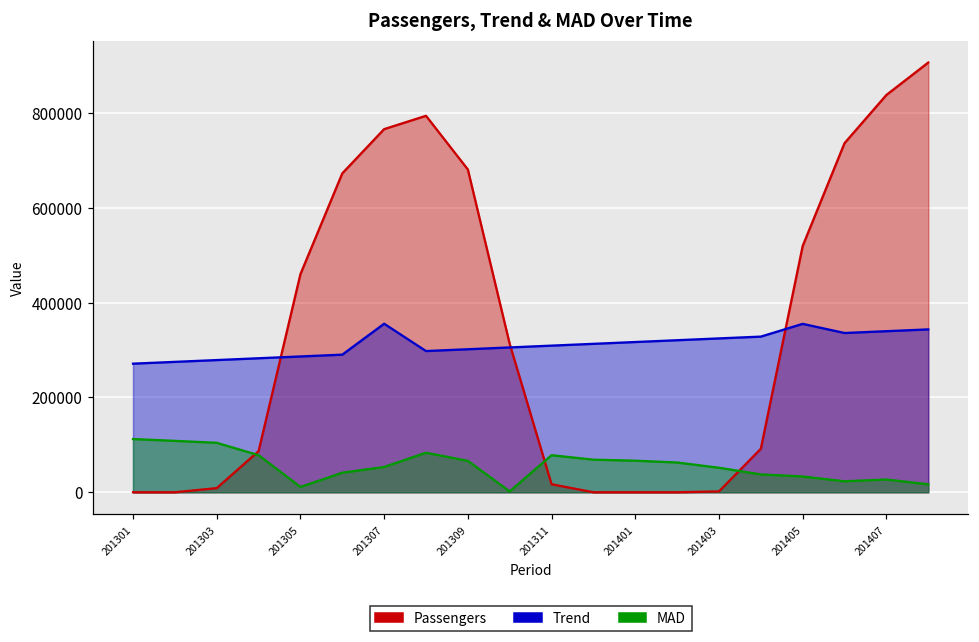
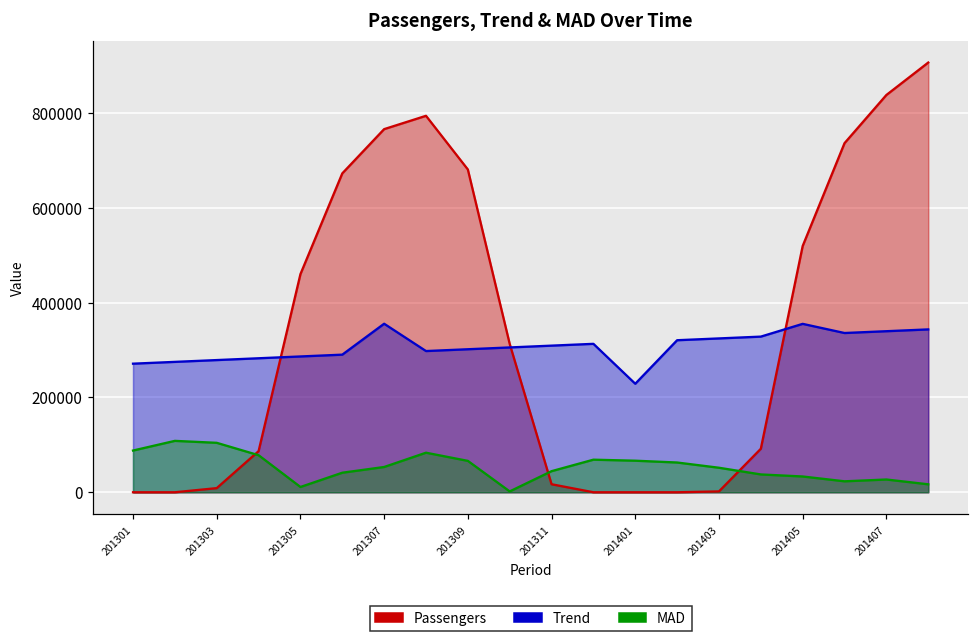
  {
    "Passengers": {
      "201301": 0,
      "201303": 10000,
      "201305": 460000,
      "201307": 770000,
      "201309": 680000,
      "201311": 20000,
      "201401": 0,
      "201403": 0,
      "201405": 520000,
      "201407": 840000
    },
    "Trend": {
      "201301": 270000,
      "201303": 280000,
      "201305": 290000,
      "201307": 360000,
      "201309": 300000,
      "201311": 310000,
-     "201401": 320000,
+     "201401": 230000,
      "201403": 320000,
      "201405": 360000,
      "201407": 340000
    },
    "MAD": {
-     "201301": 110000,
+     "201301": 90000,
      "201303": 100000,
      "201305": 10000,
      "201307": 50000,
      "201309": 70000,
-     "201311": 80000,
+     "201311": 40000,
      "201401": 70000,
      "201403": 50000,
      "201405": 30000,
      "201407": 30000
    }
  }
